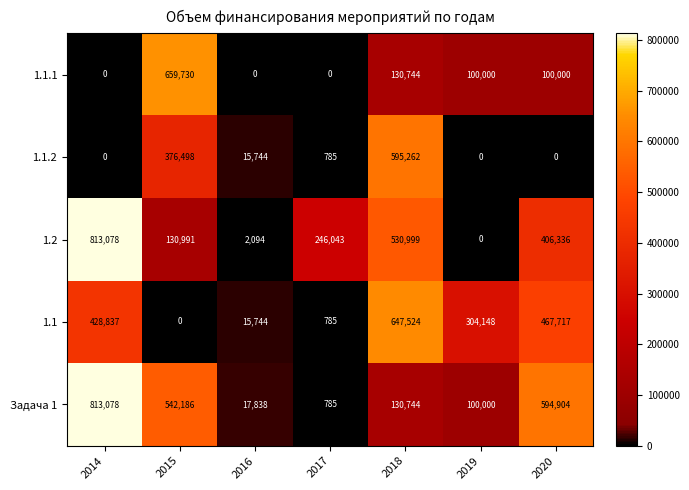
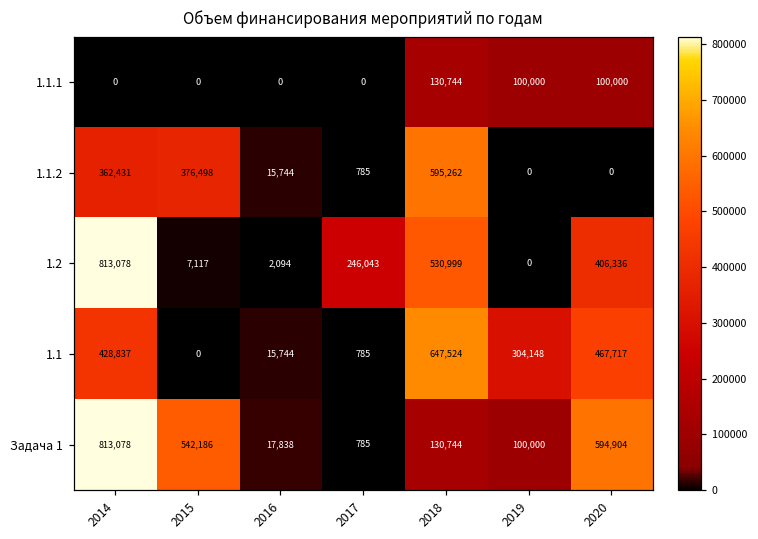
  {
    "1.1.1": {
      "2014": "0",
-     "2015": "659,730",
+     "2015": "0",
      "2016": "0",
      "2017": "0",
      "2018": "130,744",
      "2019": "100,000",
      "2020": "100,000"
    },
    "1.1.2": {
-     "2014": "0",
+     "2014": "362,431",
      "2015": "376,498",
      "2016": "15,744",
      "2017": "785",
      "2018": "595,262",
      "2019": "0",
      "2020": "0"
    },
    "1.2": {
      "2014": "813,078",
-     "2015": "130,991",
+     "2015": "7,117",
      "2016": "2,094",
      "2017": "246,043",
      "2018": "530,999",
      "2019": "0",
      "2020": "406,336"
    },
    "1.1": {
      "2014": "428,837",
      "2015": "0",
      "2016": "15,744",
      "2017": "785",
      "2018": "647,524",
      "2019": "304,148",
      "2020": "467,717"
    },
    "Задача 1": {
      "2014": "813,078",
      "2015": "542,186",
      "2016": "17,838",
      "2017": "785",
      "2018": "130,744",
      "2019": "100,000",
      "2020": "594,904"
    }
  }
